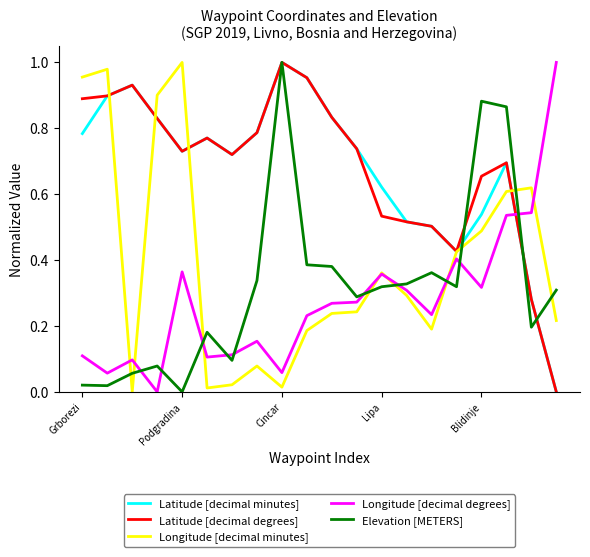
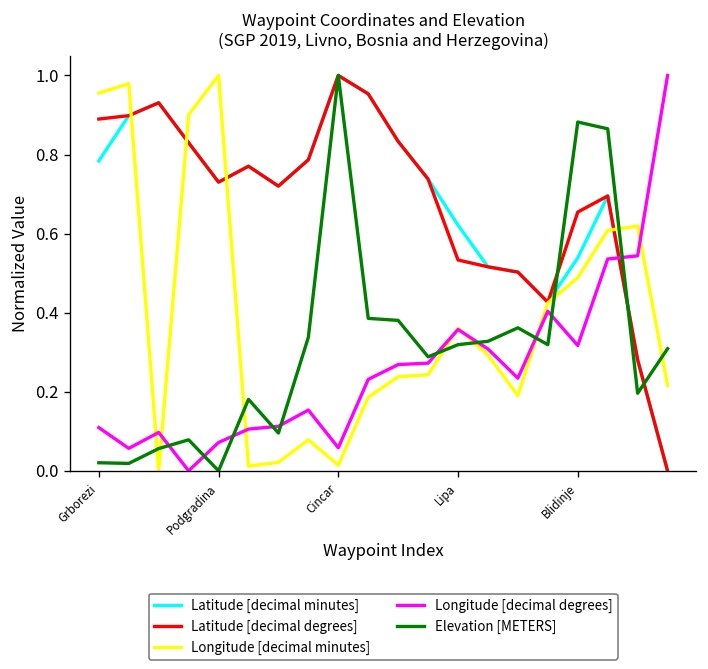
  {
    "Latitude [decimal minutes]": {
      "Grborezi": 0.78,
      "Lipa": 0.62,
      "Blidinje": 0.54
    },
    "Latitude [decimal degrees]": {
      "Grborezi": 0.89,
      "Lipa": 0.53,
      "Blidinje": 0.65
    },
    "Longitude [decimal minutes]": {
      "Grborezi": 0.96,
      "Podgradina": 1.00,
      "Cincar": 0.01,
      "Blidinje": 0.49
    },
    "Longitude [decimal degrees]": {
      "Grborezi": 0.11,
-     "Podgradina": 0.36,
+     "Podgradina": 0.07,
      "Cincar": 0.06,
      "Blidinje": 0.32
    },
    "Elevation [METERS]": {
      "Grborezi": 0.02,
      "Podgradina": 0.00,
      "Lipa": 0.32,
      "Blidinje": 0.88
    }
  }
